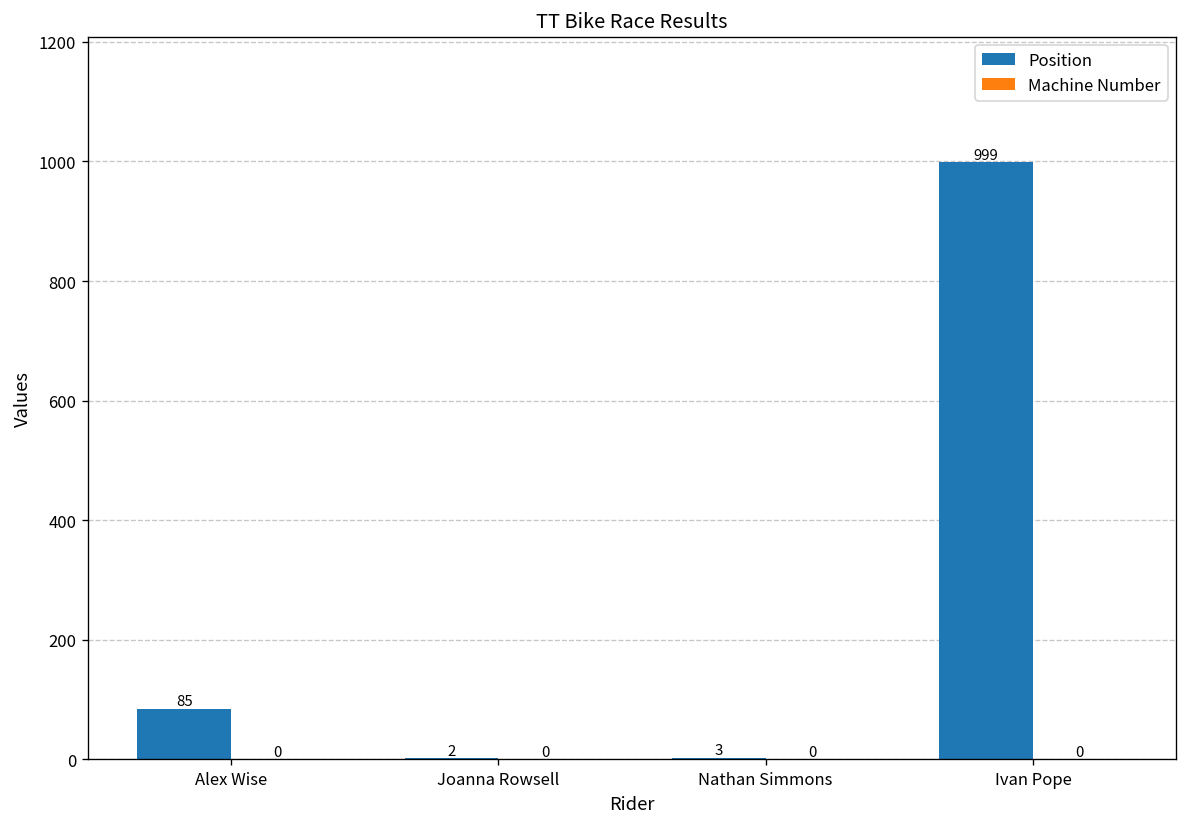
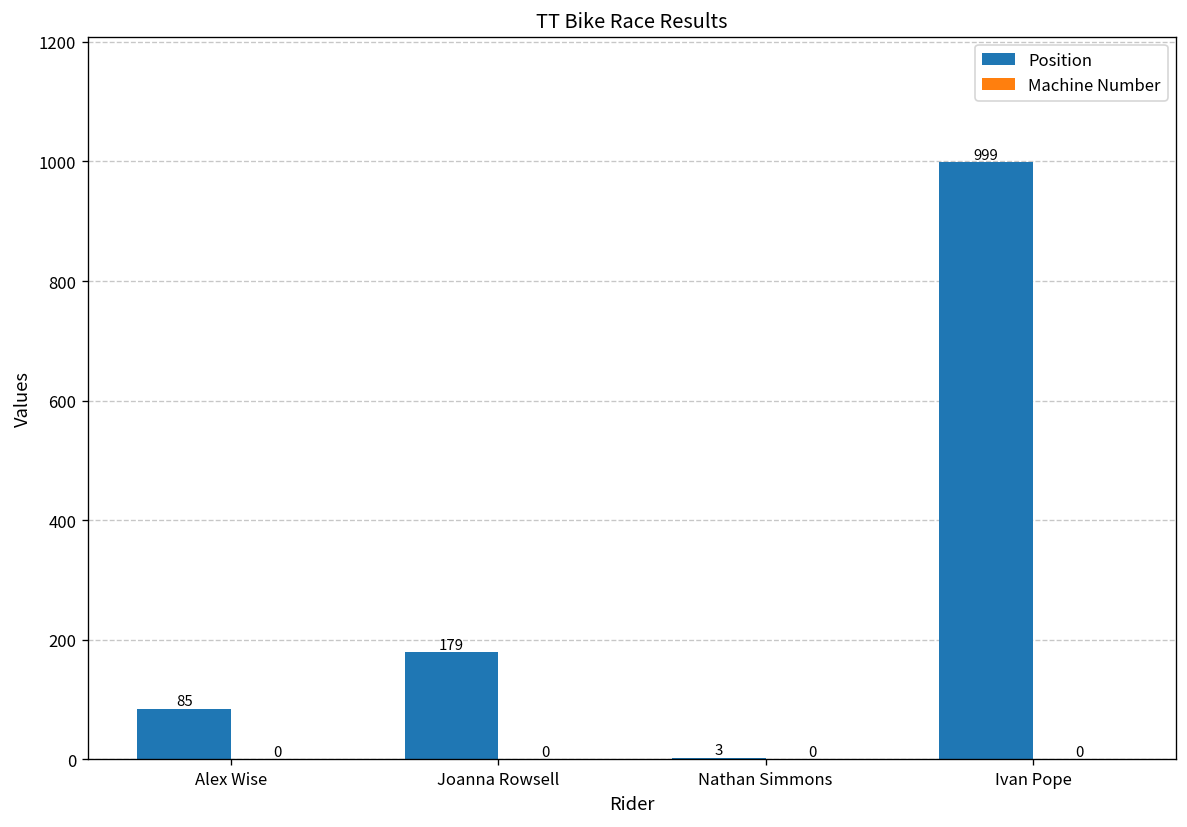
  {
    "Position": {
      "Alex Wise": 85,
-     "Joanna Rowsell": 2,
+     "Joanna Rowsell": 179,
      "Nathan Simmons": 3,
      "Ivan Pope": 999
    },
    "Machine Number": {
      "Alex Wise": 0,
      "Joanna Rowsell": 0,
      "Nathan Simmons": 0,
      "Ivan Pope": 0
    }
  }
